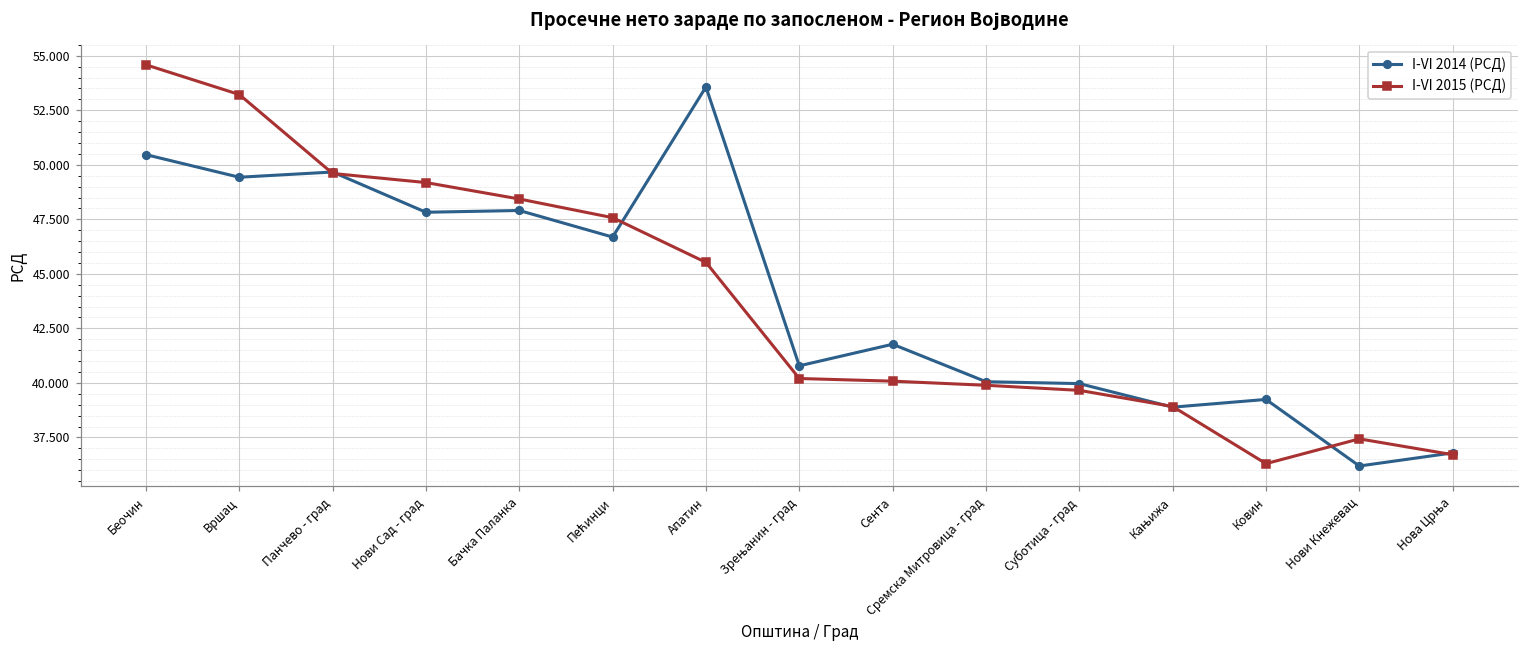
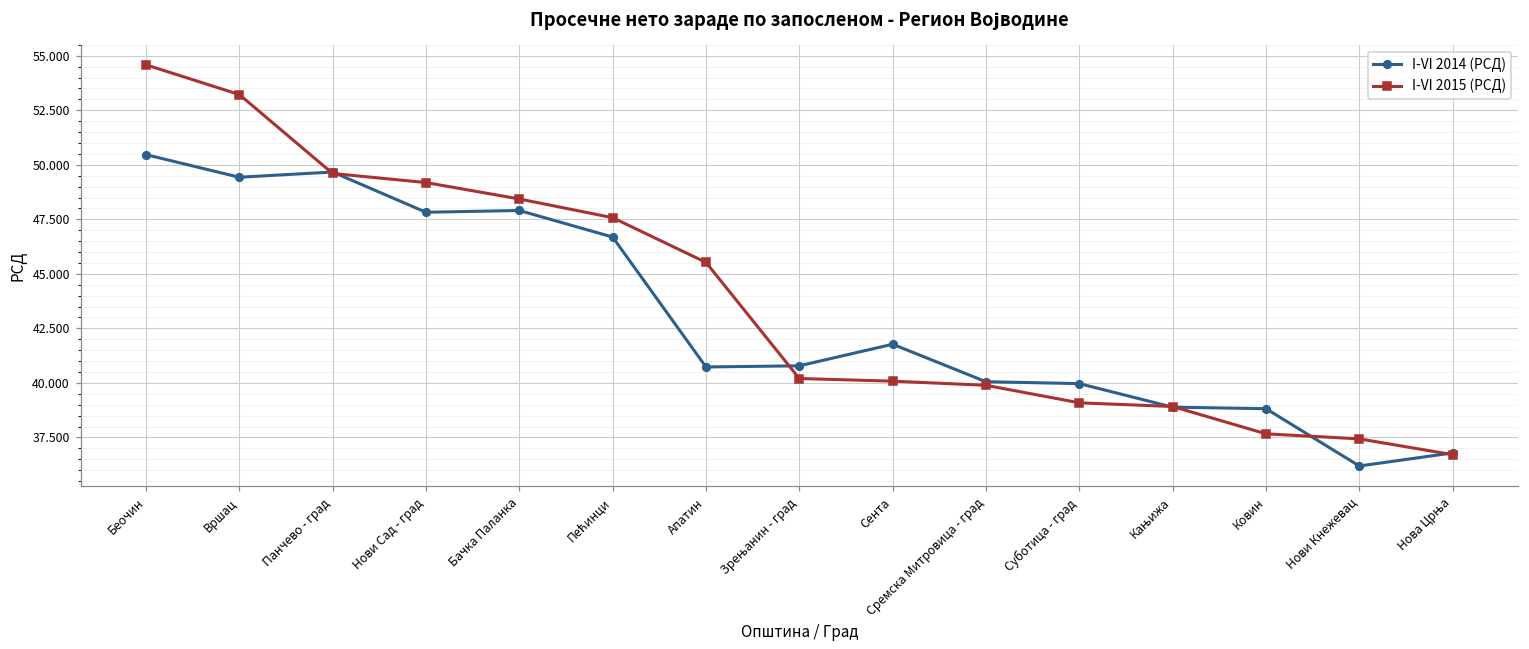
  {
    "I-VI 2014 (РСД)": {
      "Беочин": 50.5,
      "Вршац": 49.4,
      "Нови Сад - град": 47.8,
      "Бачка Паланка": 47.9,
      "Пећинци": 46.7,
-     "Апатин": 53.6,
+     "Апатин": 40.7,
      "Зрењанин - град": 40.8,
      "Сента": 41.8,
      "Сремска Митровица - град": 40.1,
      "Суботица - град": 40.0,
-     "Ковин": 39.2,
+     "Ковин": 38.8,
      "Нови Кнежевац": 36.2
    },
    "I-VI 2015 (РСД)": {
      "Беочин": 54.6,
      "Вршац": 53.2,
      "Нови Сад - град": 49.2,
      "Бачка Паланка": 48.4,
      "Пећинци": 47.6,
      "Апатин": 45.5,
      "Зрењанин - град": 40.2,
      "Сента": 40.1,
      "Сремска Митровица - град": 39.9,
-     "Суботица - град": 39.7,
-     "Ковин": 36.3,
+     "Суботица - град": 39.1,
+     "Ковин": 37.7,
      "Нови Кнежевац": 37.4
    }
  }
